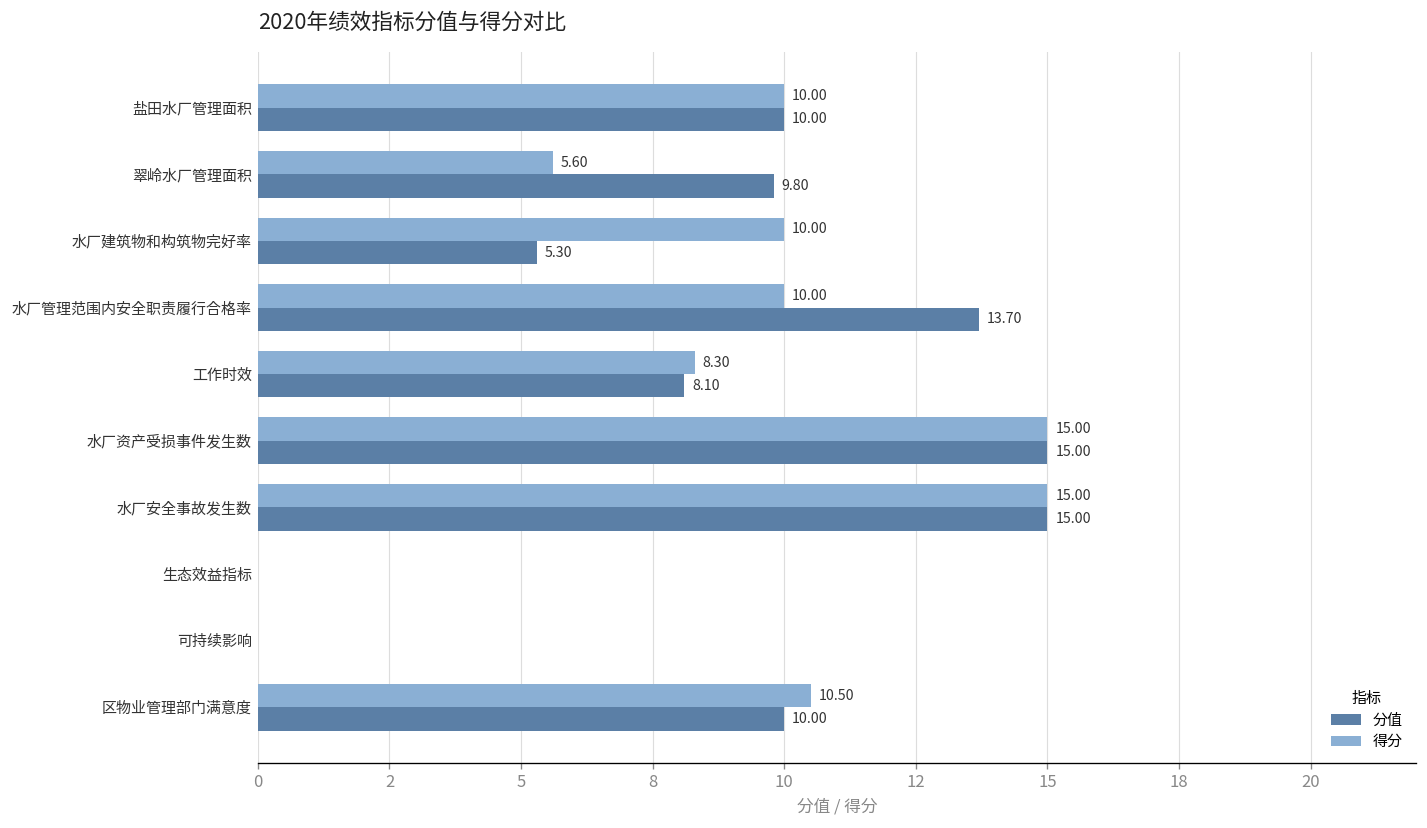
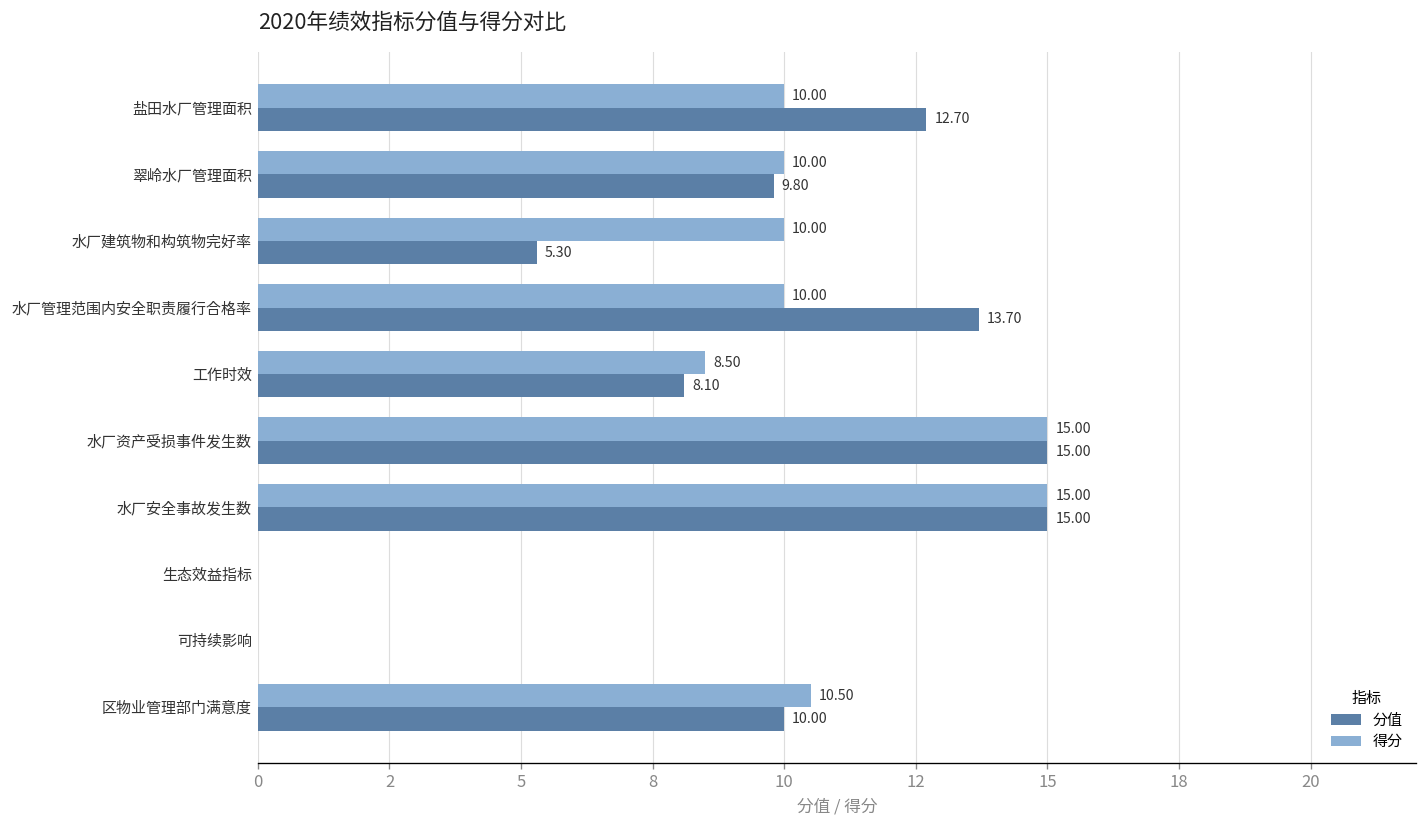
  {
    "分值": {
-     "盐田水厂管理面积": 10.00,
+     "盐田水厂管理面积": 12.70,
      "翠岭水厂管理面积": 9.80,
      "水厂建筑物和构筑物完好率": 5.30,
      "水厂管理范围内安全职责履行合格率": 13.70,
      "工作时效": 8.10,
      "水厂资产受损事件发生数": 15.00,
      "水厂安全事故发生数": 15.00,
      "区物业管理部门满意度": 10.00
    },
    "得分": {
      "盐田水厂管理面积": 10.00,
-     "翠岭水厂管理面积": 5.60,
+     "翠岭水厂管理面积": 10.00,
      "水厂建筑物和构筑物完好率": 10.00,
      "水厂管理范围内安全职责履行合格率": 10.00,
-     "工作时效": 8.30,
+     "工作时效": 8.50,
      "水厂资产受损事件发生数": 15.00,
      "水厂安全事故发生数": 15.00,
      "区物业管理部门满意度": 10.50
    }
  }
